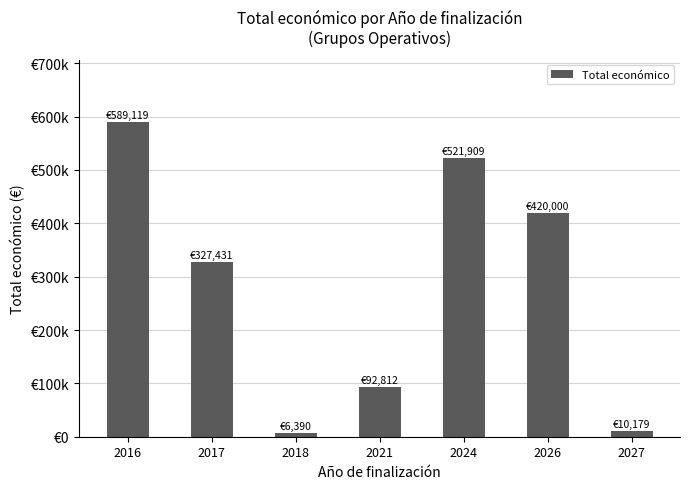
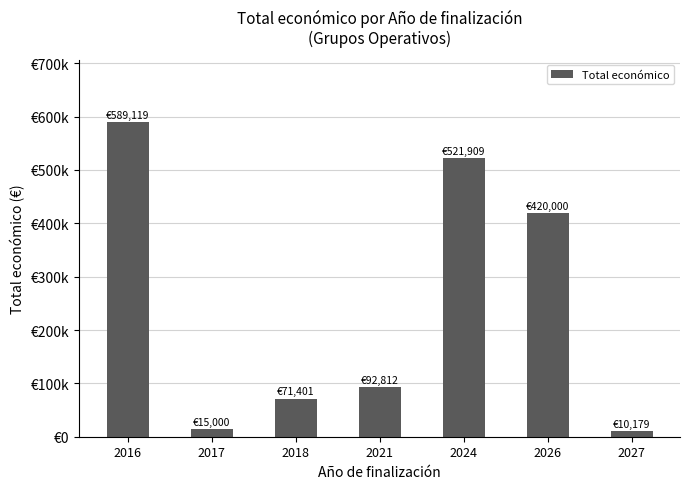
  {
    "2016": "€589,119",
-   "2017": "€327,431",
-   "2018": "€6,390",
+   "2017": "€15,000",
+   "2018": "€71,401",
    "2021": "€92,812",
    "2024": "€521,909",
    "2026": "€420,000",
    "2027": "€10,179"
  }
